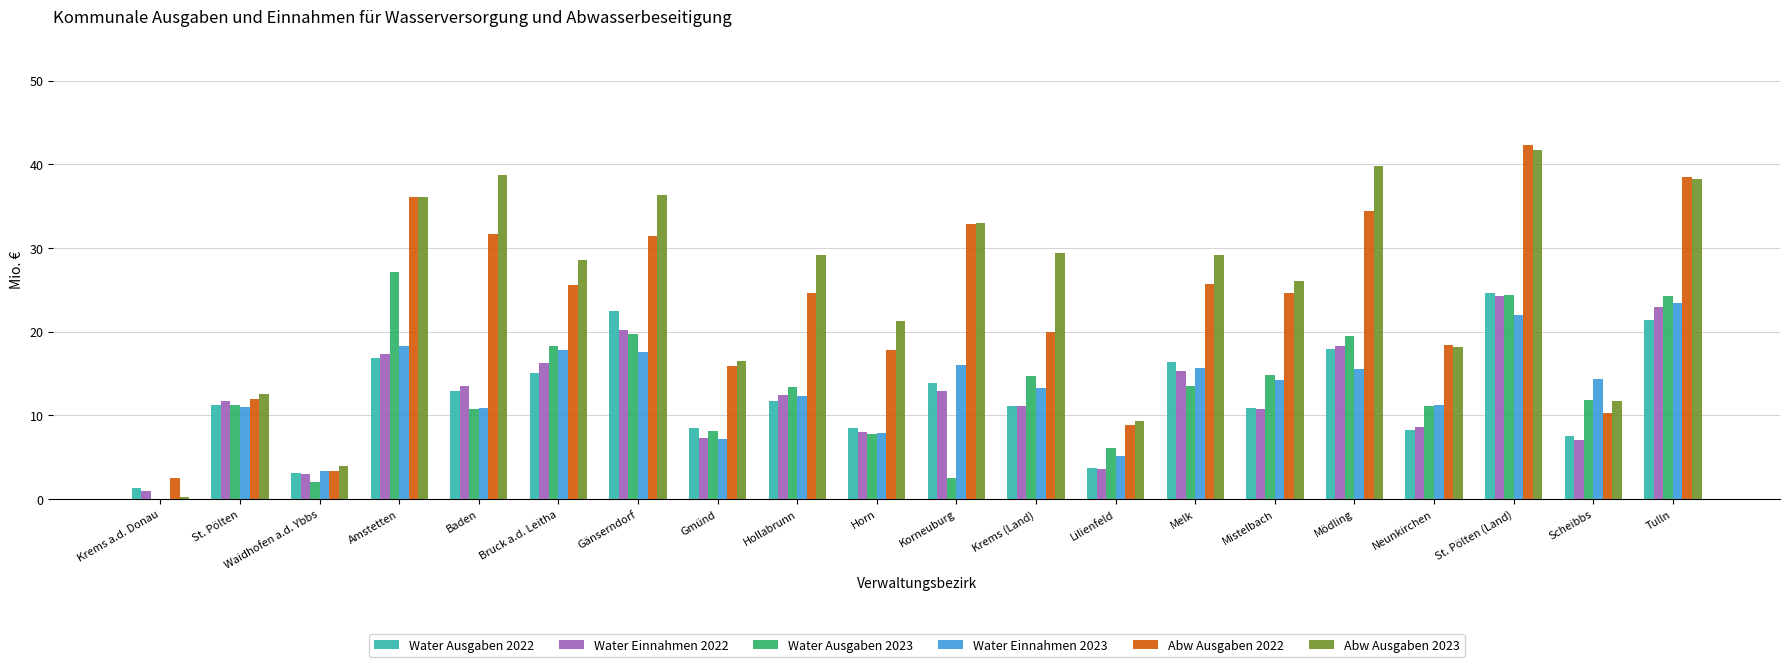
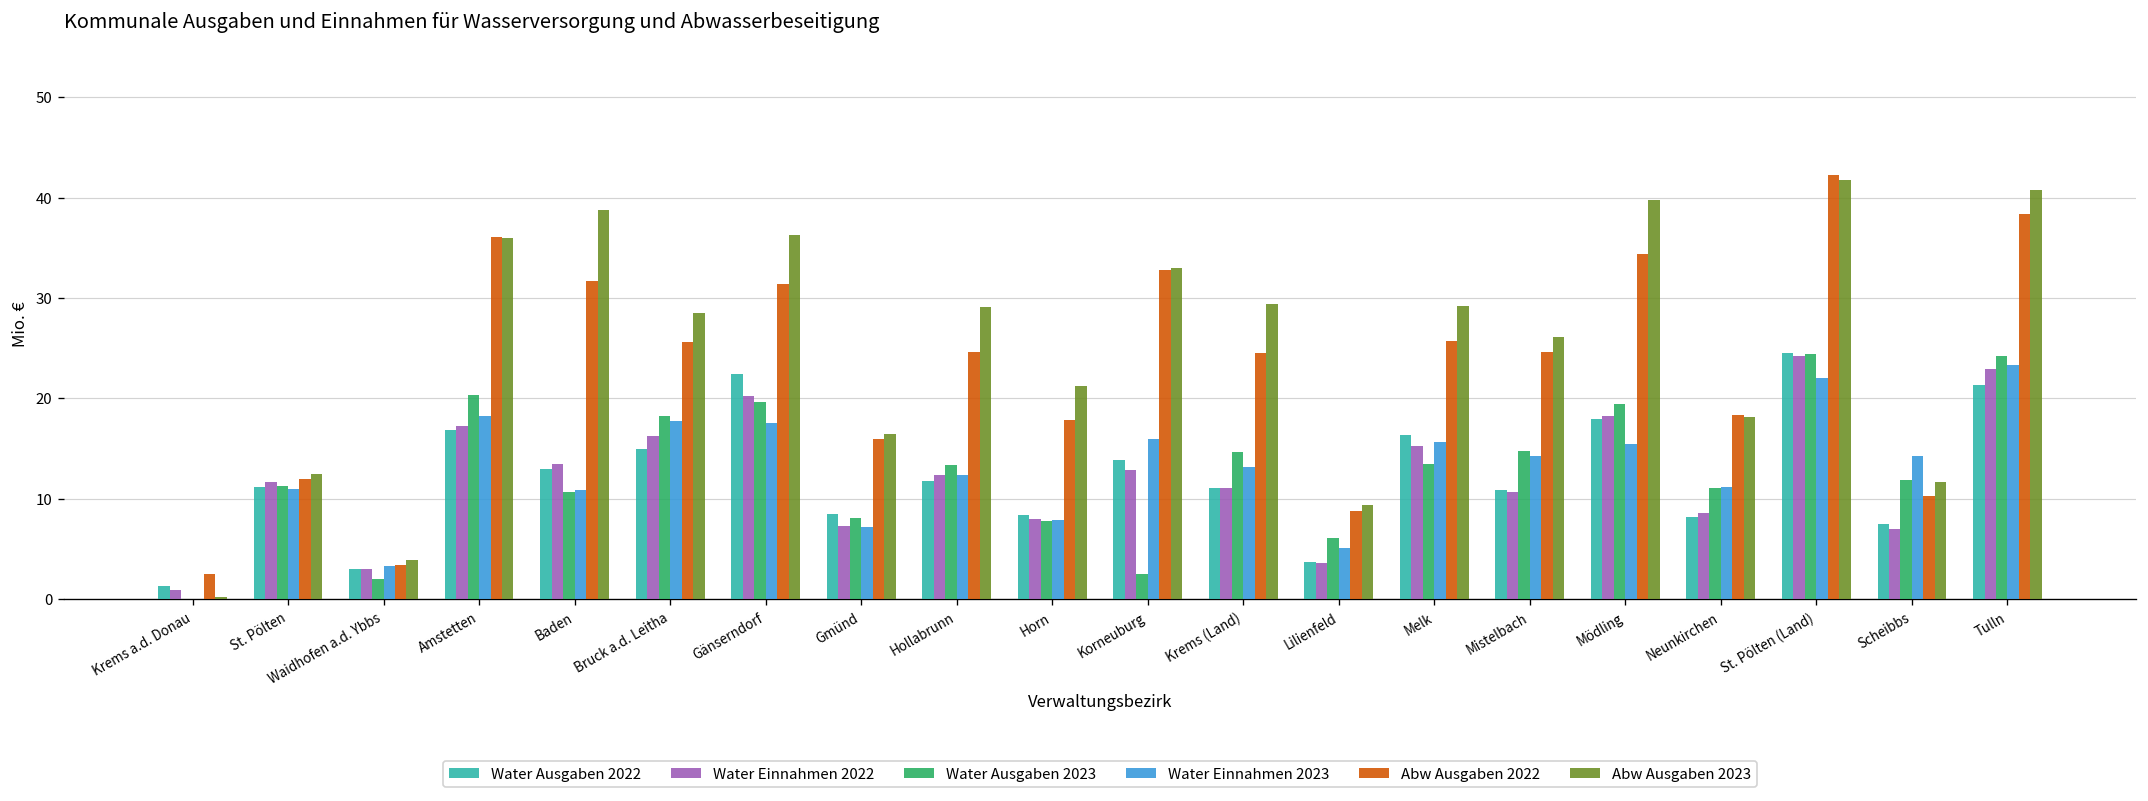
  {
    "Water Einnahmen 2022": {
      "Krems a.d. Donau": 1,
      "St. Pölten": 12,
      "Waidhofen a.d. Ybbs": 3,
      "Amstetten": 17,
      "Baden": 13,
      "Bruck a.d. Leitha": 16,
      "Gänserndorf": 20,
      "Gmünd": 7,
      "Hollabrunn": 12,
      "Horn": 8,
      "Korneuburg": 13,
      "Krems (Land)": 11,
      "Lilienfeld": 4,
      "Melk": 15,
      "Mistelbach": 11,
      "Mödling": 18,
      "Neunkirchen": 9,
      "St. Pölten (Land)": 24,
      "Scheibbs": 7,
      "Tulln": 23
    },
    "Water Ausgaben 2023": {
      "St. Pölten": 11,
      "Waidhofen a.d. Ybbs": 2,
-     "Amstetten": 27,
+     "Amstetten": 20,
      "Baden": 11,
      "Bruck a.d. Leitha": 18,
      "Gänserndorf": 20,
      "Gmünd": 8,
      "Hollabrunn": 13,
      "Horn": 8,
      "Korneuburg": 2,
      "Krems (Land)": 15,
      "Lilienfeld": 6,
      "Melk": 13,
      "Mistelbach": 15,
      "Mödling": 19,
      "Neunkirchen": 11,
      "St. Pölten (Land)": 24,
      "Scheibbs": 12,
      "Tulln": 24
    },
    "Abw Ausgaben 2022": {
      "Krems a.d. Donau": 2,
      "St. Pölten": 12,
      "Waidhofen a.d. Ybbs": 3,
      "Amstetten": 36,
      "Baden": 32,
      "Bruck a.d. Leitha": 26,
      "Gänserndorf": 31,
      "Gmünd": 16,
      "Hollabrunn": 25,
      "Horn": 18,
      "Korneuburg": 33,
-     "Krems (Land)": 20,
+     "Krems (Land)": 25,
      "Lilienfeld": 9,
      "Melk": 26,
      "Mistelbach": 25,
      "Mödling": 34,
      "Neunkirchen": 18,
      "St. Pölten (Land)": 42,
      "Scheibbs": 10,
      "Tulln": 38
    },
    "Abw Ausgaben 2023": {
      "St. Pölten": 12,
      "Waidhofen a.d. Ybbs": 4,
      "Amstetten": 36,
      "Baden": 39,
      "Bruck a.d. Leitha": 29,
      "Gänserndorf": 36,
      "Gmünd": 16,
      "Hollabrunn": 29,
      "Horn": 21,
      "Korneuburg": 33,
      "Krems (Land)": 29,
      "Lilienfeld": 9,
      "Melk": 29,
      "Mistelbach": 26,
      "Mödling": 40,
      "Neunkirchen": 18,
      "St. Pölten (Land)": 42,
      "Scheibbs": 12,
-     "Tulln": 38
+     "Tulln": 41
    }
  }
